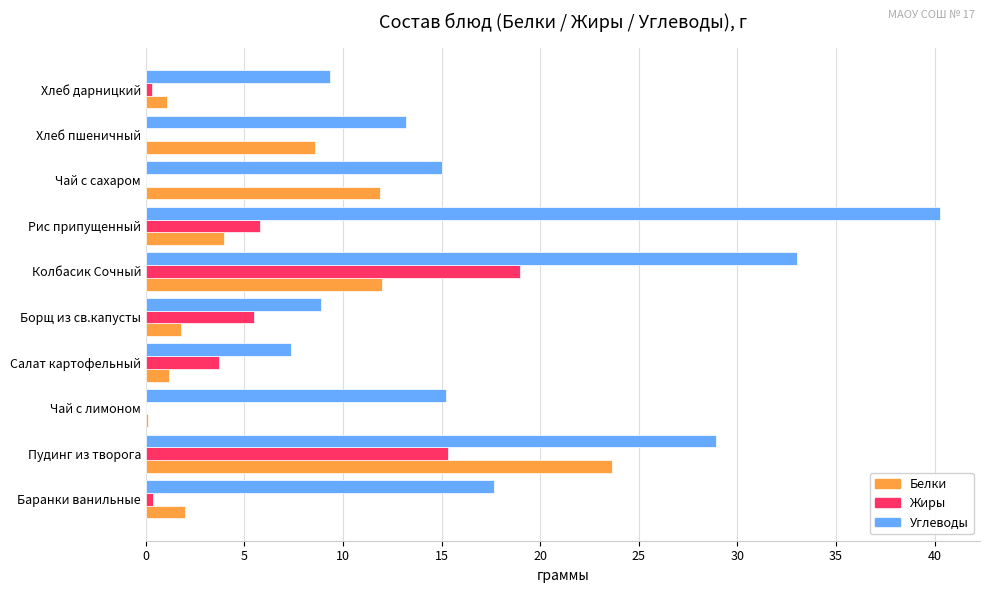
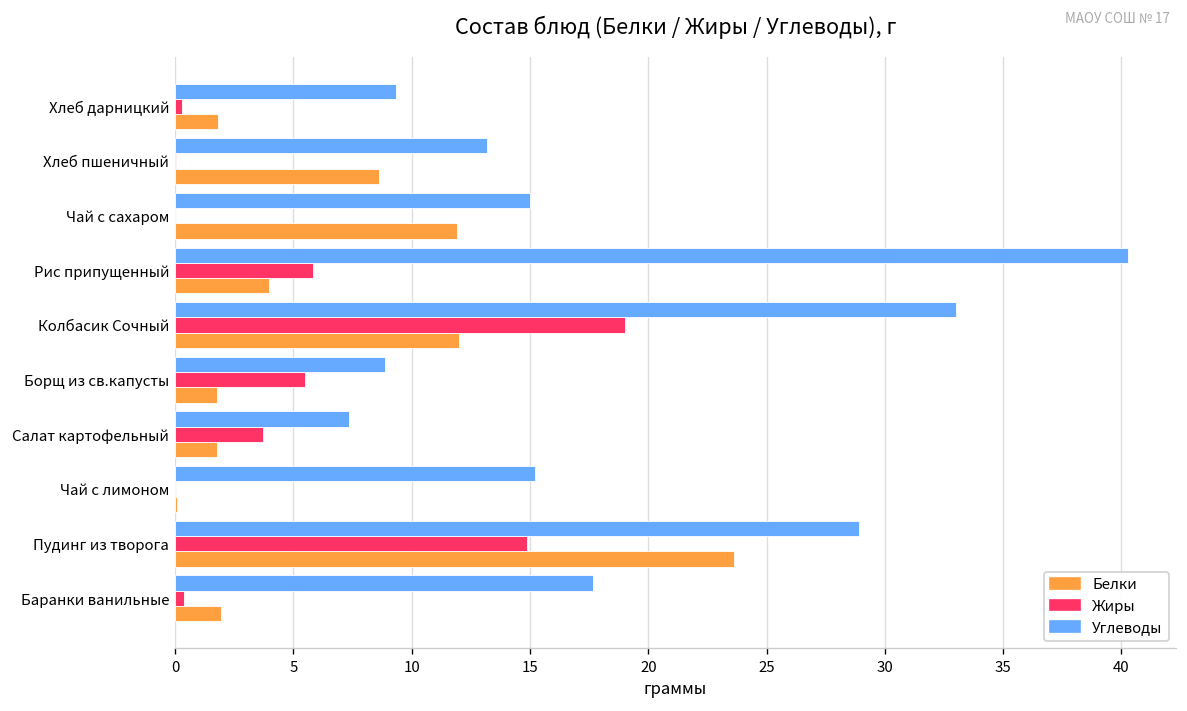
  {
    "Белки": {
-     "Хлеб дарницкий": 1.1,
+     "Хлеб дарницкий": 1.8,
      "Хлеб пшеничный": 8.6,
      "Чай с сахаром": 11.9,
      "Рис припущенный": 4.0,
      "Колбасик Сочный": 12.0,
      "Борщ из св.капусты": 1.8,
-     "Салат картофельный": 1.2,
+     "Салат картофельный": 1.8,
      "Пудинг из творога": 23.6,
      "Баранки ванильные": 2.0
    },
    "Жиры": {
      "Хлеб дарницкий": 0.3,
      "Чай с сахаром": 0.0,
      "Рис припущенный": 5.8,
      "Колбасик Сочный": 19.0,
      "Борщ из св.капусты": 5.5,
      "Салат картофельный": 3.7,
      "Чай с лимоном": 0.0,
-     "Пудинг из творога": 15.3,
+     "Пудинг из творога": 14.9,
      "Баранки ванильные": 0.4
    },
    "Углеводы": {
      "Хлеб дарницкий": 9.4,
      "Хлеб пшеничный": 13.2,
      "Чай с сахаром": 15.0,
      "Рис припущенный": 40.3,
      "Колбасик Сочный": 33.0,
      "Борщ из св.капусты": 8.9,
      "Салат картофельный": 7.4,
      "Чай с лимоном": 15.2,
      "Пудинг из творога": 28.9,
      "Баранки ванильные": 17.7
    }
  }
